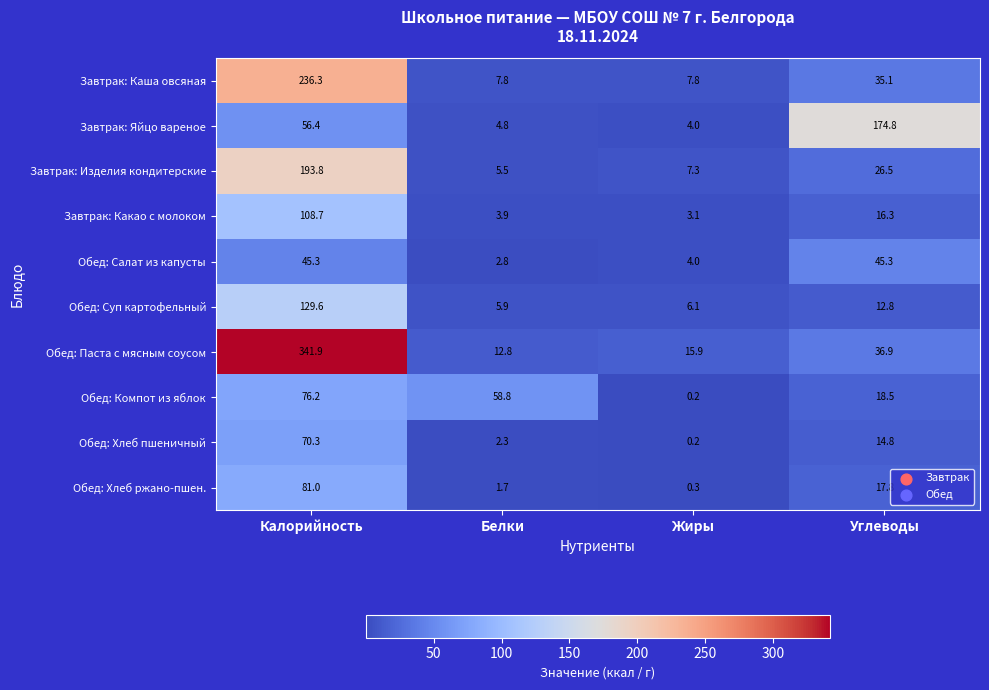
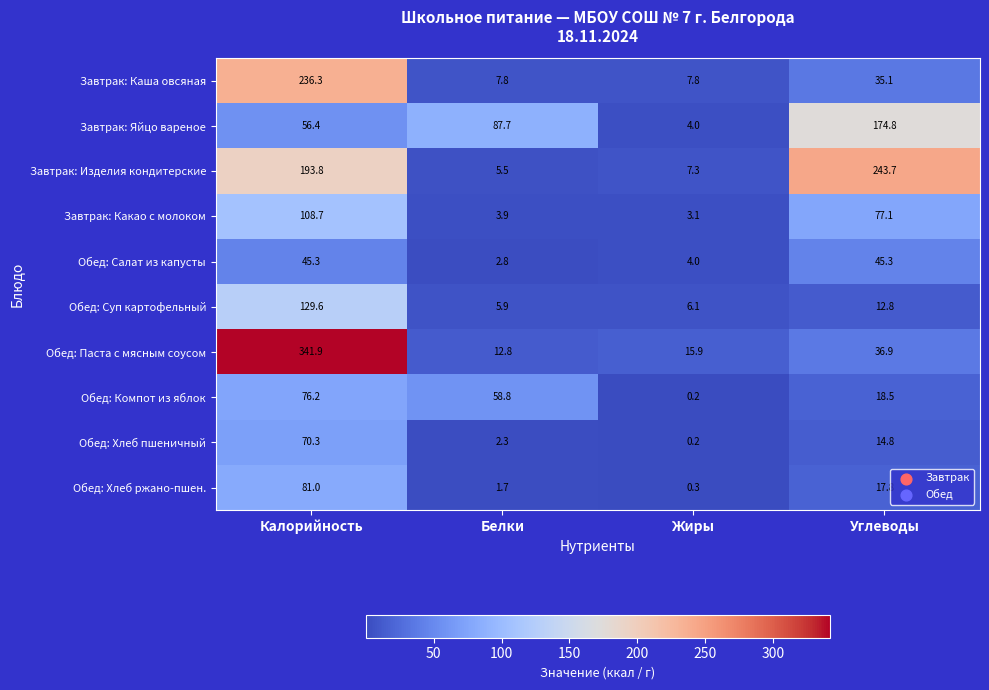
  {
    "Завтрак: Каша овсяная": {
      "Калорийность": 236.3,
      "Белки": 7.8,
      "Жиры": 7.8,
      "Углеводы": 35.1
    },
    "Завтрак: Яйцо вареное": {
      "Калорийность": 56.4,
-     "Белки": 4.8,
+     "Белки": 87.7,
      "Жиры": 4.0,
      "Углеводы": 174.8
    },
    "Завтрак: Изделия кондитерские": {
      "Калорийность": 193.8,
      "Белки": 5.5,
      "Жиры": 7.3,
-     "Углеводы": 26.5
+     "Углеводы": 243.7
    },
    "Завтрак: Какао с молоком": {
      "Калорийность": 108.7,
      "Белки": 3.9,
      "Жиры": 3.1,
-     "Углеводы": 16.3
+     "Углеводы": 77.1
    },
    "Обед: Салат из капусты": {
      "Калорийность": 45.3,
      "Белки": 2.8,
      "Жиры": 4.0,
      "Углеводы": 45.3
    },
    "Обед: Суп картофельный": {
      "Калорийность": 129.6,
      "Белки": 5.9,
      "Жиры": 6.1,
      "Углеводы": 12.8
    },
    "Обед: Паста с мясным соусом": {
      "Калорийность": 341.9,
      "Белки": 12.8,
      "Жиры": 15.9,
      "Углеводы": 36.9
    },
    "Обед: Компот из яблок": {
      "Калорийность": 76.2,
      "Белки": 58.8,
      "Жиры": 0.2,
      "Углеводы": 18.5
    },
    "Обед: Хлеб пшеничный": {
      "Калорийность": 70.3,
      "Белки": 2.3,
      "Жиры": 0.2,
      "Углеводы": 14.8
    },
    "Обед: Хлеб ржано-пшен.": {
      "Калорийность": 81.0,
      "Белки": 1.7,
      "Жиры": 0.3
    }
  }
